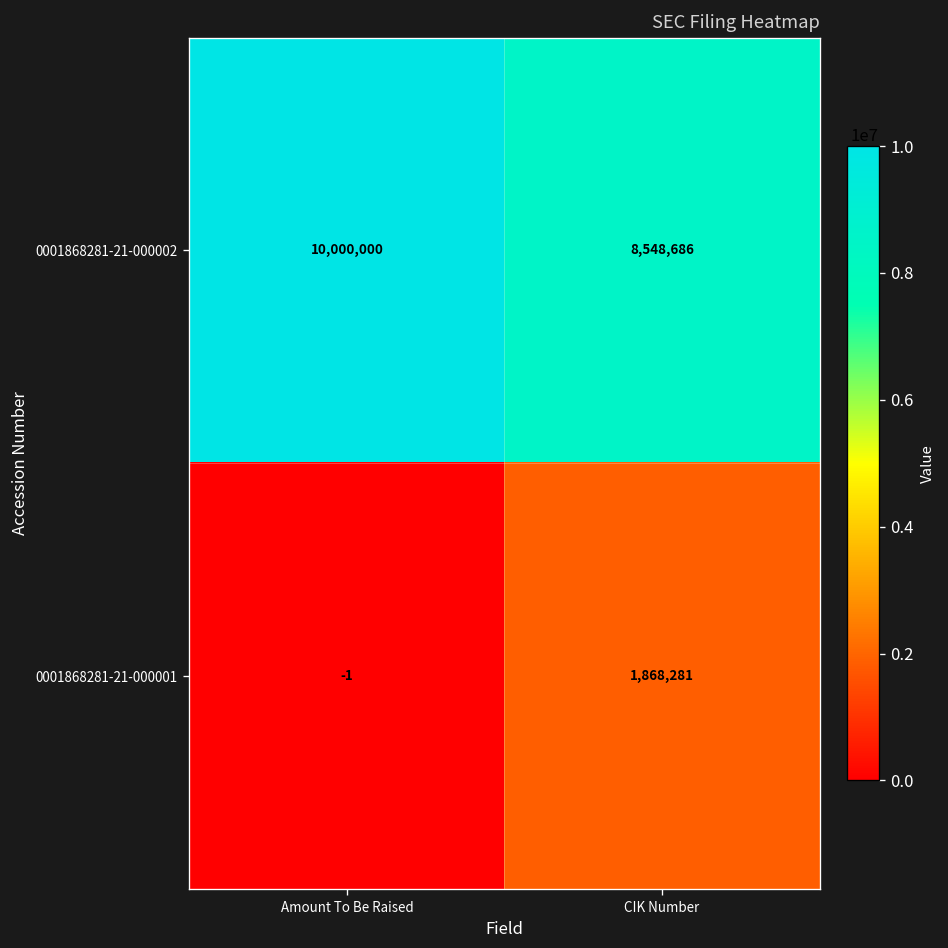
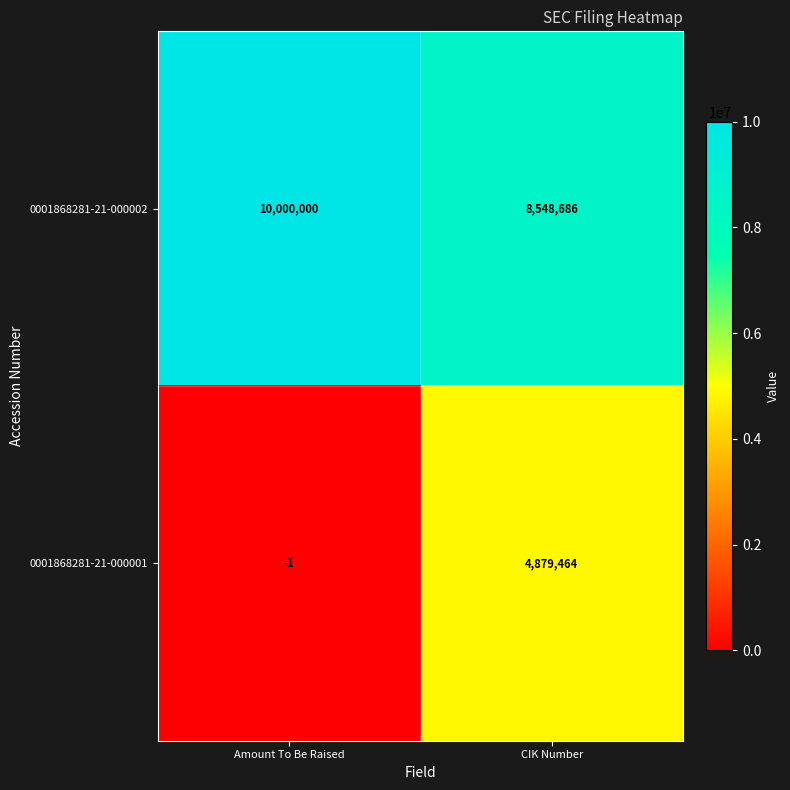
  {
    "0001868281-21-000002": {
      "Amount To Be Raised": "10,000,000",
      "CIK Number": "8,548,686"
    },
    "0001868281-21-000001": {
      "Amount To Be Raised": "-1",
-     "CIK Number": "1,868,281"
+     "CIK Number": "4,879,464"
    }
  }
